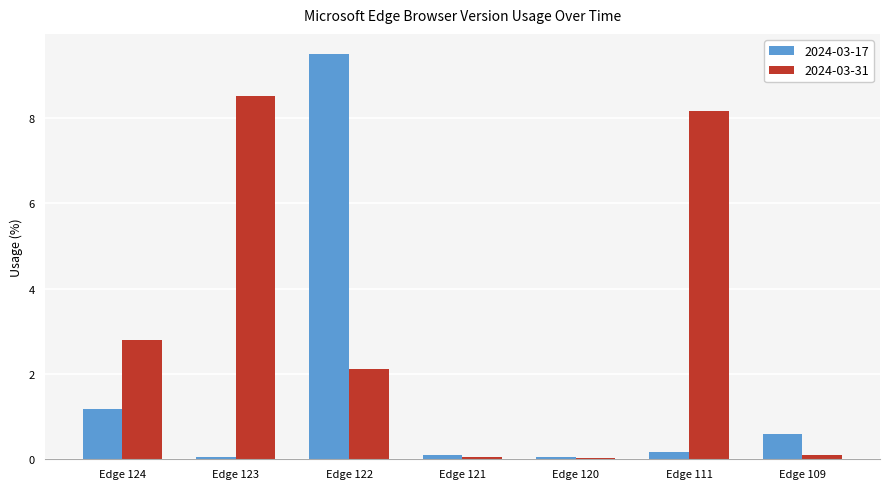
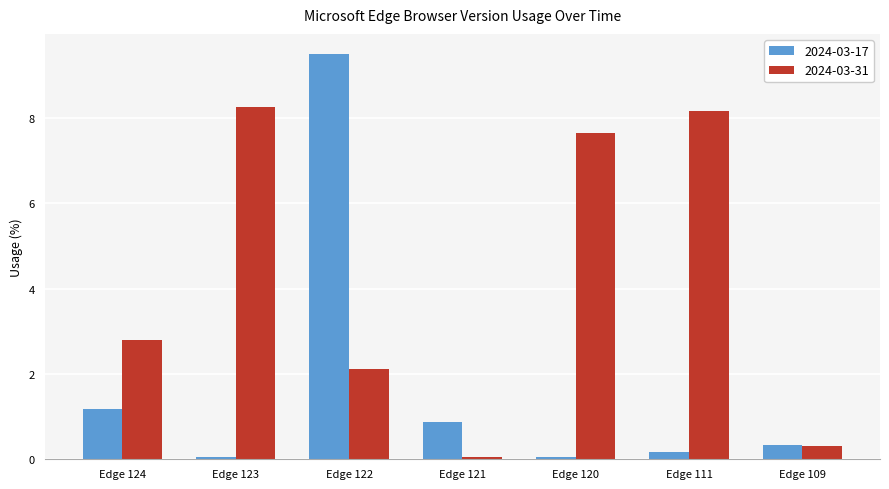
  {
    "2024-03-17": {
      "Edge 124": 1.2,
      "Edge 122": 9.5,
-     "Edge 121": 0.1,
+     "Edge 121": 0.9,
      "Edge 120": 0.1,
      "Edge 111": 0.2,
-     "Edge 109": 0.6
+     "Edge 109": 0.3
    },
    "2024-03-31": {
      "Edge 124": 2.8,
-     "Edge 123": 8.5,
+     "Edge 123": 8.3,
      "Edge 122": 2.1,
-     "Edge 120": 0.0,
+     "Edge 120": 7.7,
      "Edge 111": 8.2,
-     "Edge 109": 0.1
+     "Edge 109": 0.3
    }
  }
